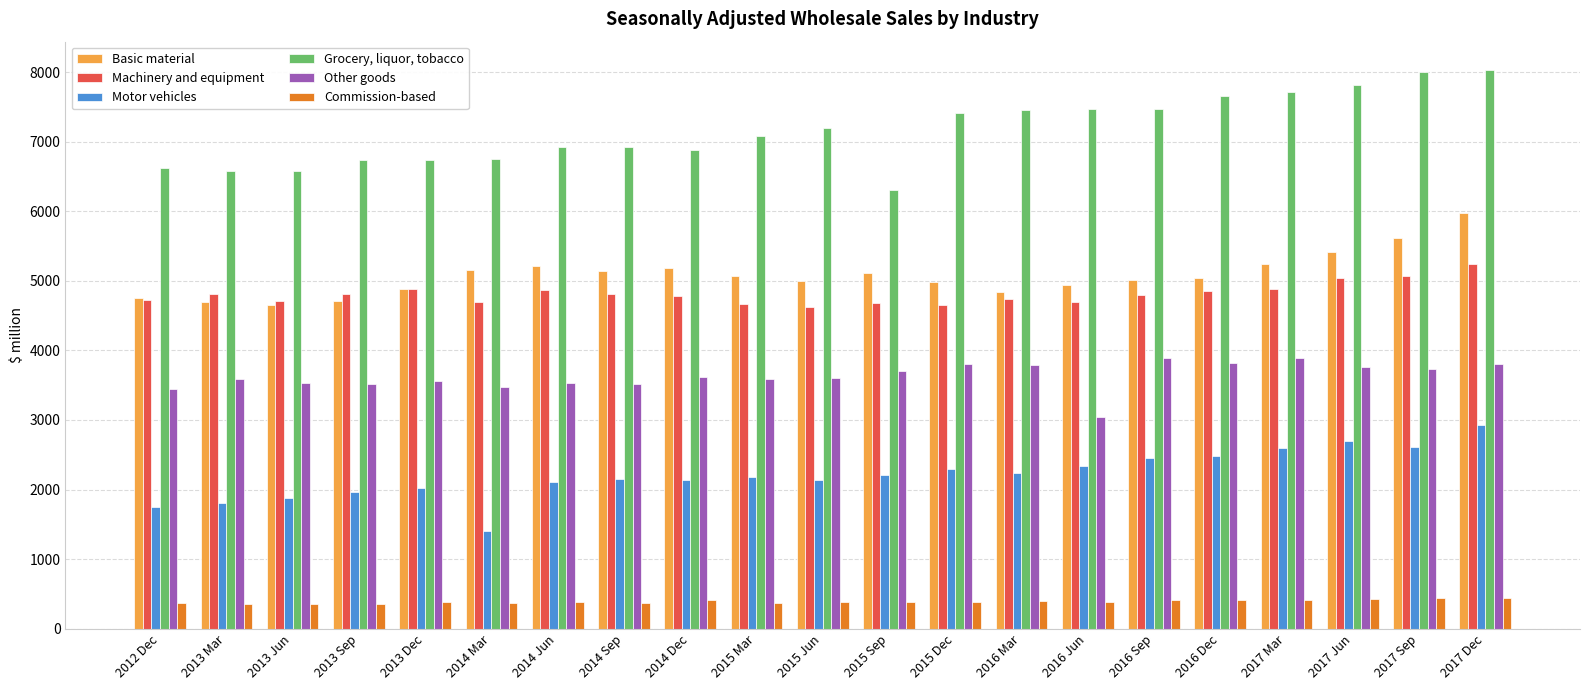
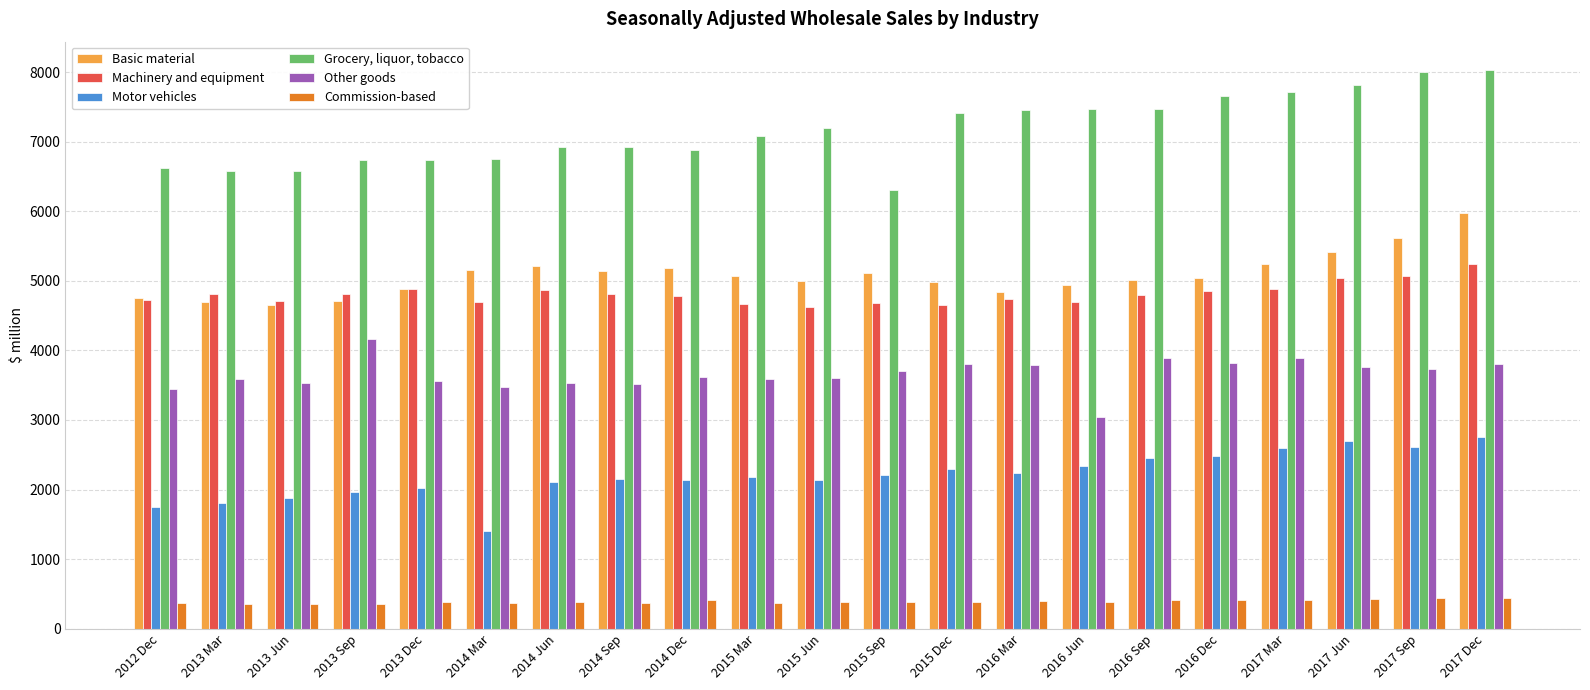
  {
    "Motor vehicles": {
      "2012 Dec": 1700,
      "2013 Mar": 1800,
      "2013 Jun": 1900,
      "2013 Sep": 2000,
      "2013 Dec": 2000,
      "2014 Mar": 1400,
      "2014 Jun": 2100,
      "2014 Sep": 2100,
      "2014 Dec": 2100,
      "2015 Mar": 2200,
      "2015 Jun": 2100,
      "2015 Sep": 2200,
      "2015 Dec": 2300,
      "2016 Mar": 2200,
      "2016 Jun": 2300,
      "2016 Sep": 2400,
      "2016 Dec": 2500,
      "2017 Mar": 2600,
      "2017 Jun": 2700,
      "2017 Sep": 2600,
-     "2017 Dec": 2900
+     "2017 Dec": 2800
    },
    "Grocery, liquor, tobacco": {
      "2012 Dec": 6600,
      "2013 Mar": 6600,
      "2013 Jun": 6600,
      "2013 Sep": 6700,
      "2013 Dec": 6700,
      "2014 Mar": 6800,
      "2014 Jun": 6900,
      "2014 Sep": 6900,
      "2014 Dec": 6900,
      "2015 Mar": 7100,
      "2015 Jun": 7200,
      "2015 Sep": 6300,
      "2015 Dec": 7400,
      "2016 Mar": 7500,
      "2016 Jun": 7500,
      "2016 Sep": 7500,
      "2016 Dec": 7700,
      "2017 Mar": 7700,
      "2017 Jun": 7800,
      "2017 Sep": 8000,
      "2017 Dec": 8000
    },
    "Other goods": {
      "2012 Dec": 3400,
      "2013 Mar": 3600,
      "2013 Jun": 3500,
-     "2013 Sep": 3500,
+     "2013 Sep": 4200,
      "2013 Dec": 3600,
      "2014 Mar": 3500,
      "2014 Jun": 3500,
      "2014 Sep": 3500,
      "2014 Dec": 3600,
      "2015 Mar": 3600,
      "2015 Jun": 3600,
      "2015 Sep": 3700,
      "2015 Dec": 3800,
      "2016 Mar": 3800,
      "2016 Jun": 3000,
      "2016 Sep": 3900,
      "2016 Dec": 3800,
      "2017 Mar": 3900,
      "2017 Jun": 3800,
      "2017 Sep": 3700,
      "2017 Dec": 3800
    }
  }
